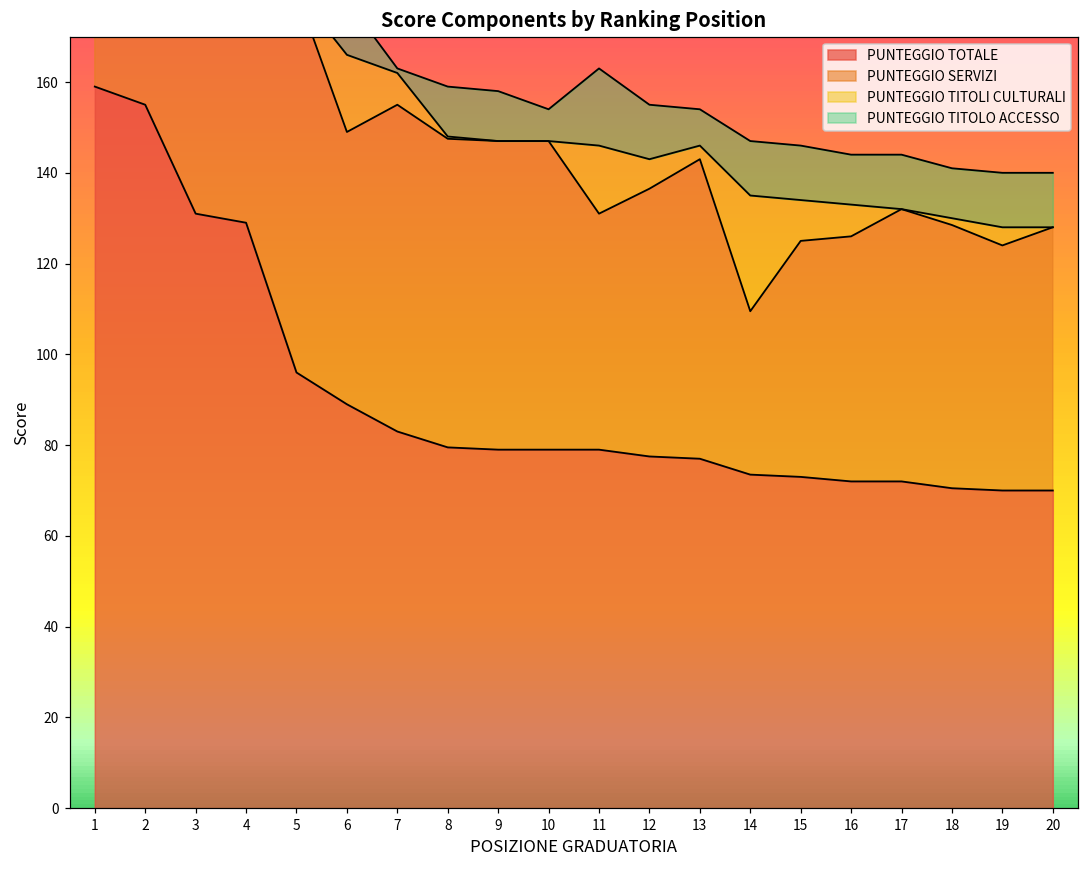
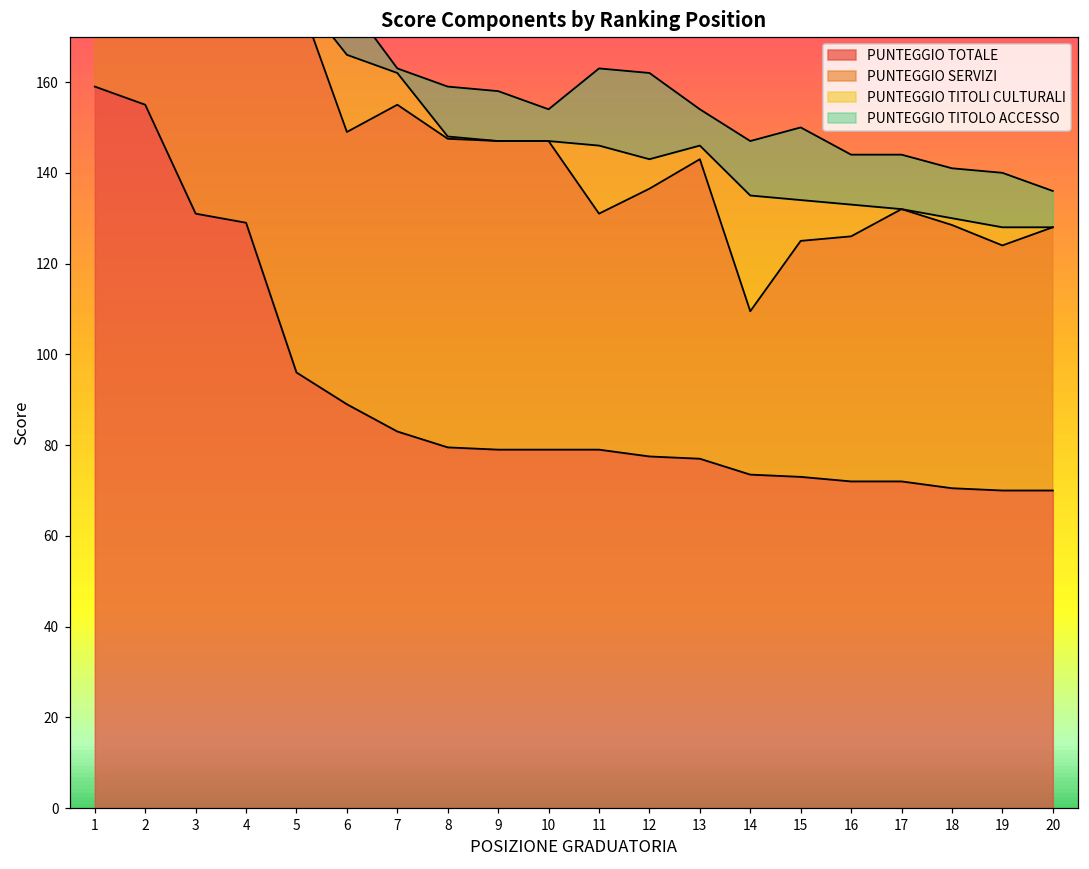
  {
    "PUNTEGGIO TITOLO ACCESSO": {
      "7": 1,
      "8": 11,
      "9": 11,
      "10": 7,
      "11": 17,
-     "12": 12,
+     "12": 19,
      "13": 8,
      "14": 12,
-     "15": 12,
+     "15": 16,
      "16": 11,
      "17": 12,
      "18": 11,
      "19": 12,
-     "20": 12
+     "20": 8
    }
  }
